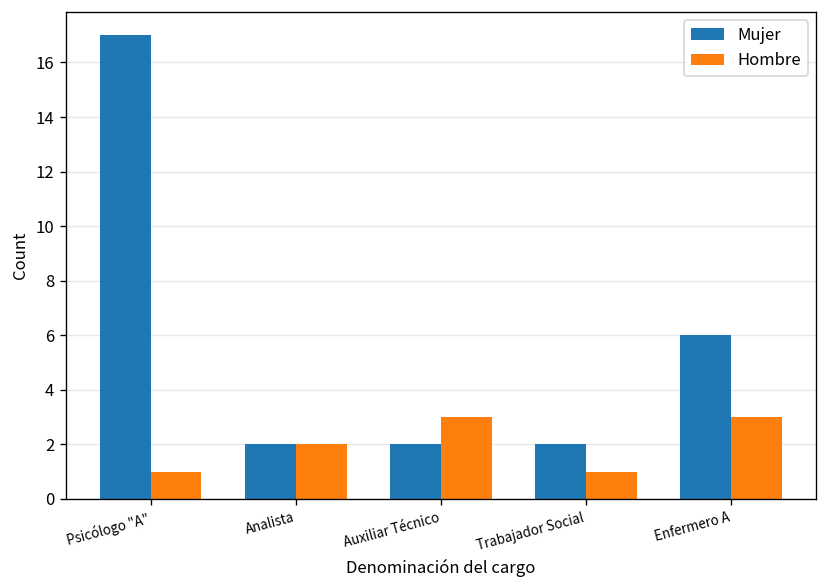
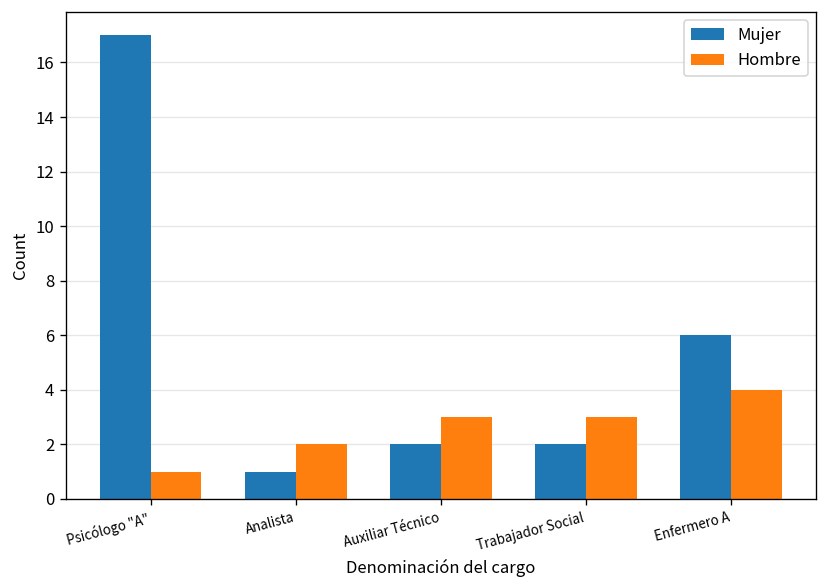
  {
    "Mujer": {
      "Psicólogo \"A\"": 17,
-     "Analista": 2,
+     "Analista": 1,
      "Auxiliar Técnico": 2,
      "Trabajador Social": 2,
      "Enfermero A": 6
    },
    "Hombre": {
      "Psicólogo \"A\"": 1,
      "Analista": 2,
      "Auxiliar Técnico": 3,
-     "Trabajador Social": 1,
-     "Enfermero A": 3
+     "Trabajador Social": 3,
+     "Enfermero A": 4
    }
  }
